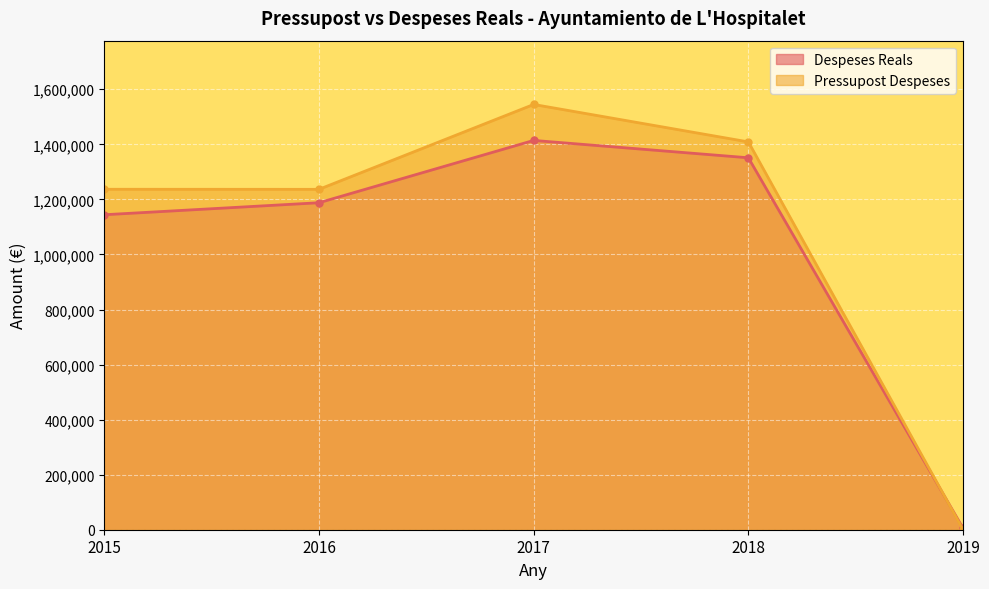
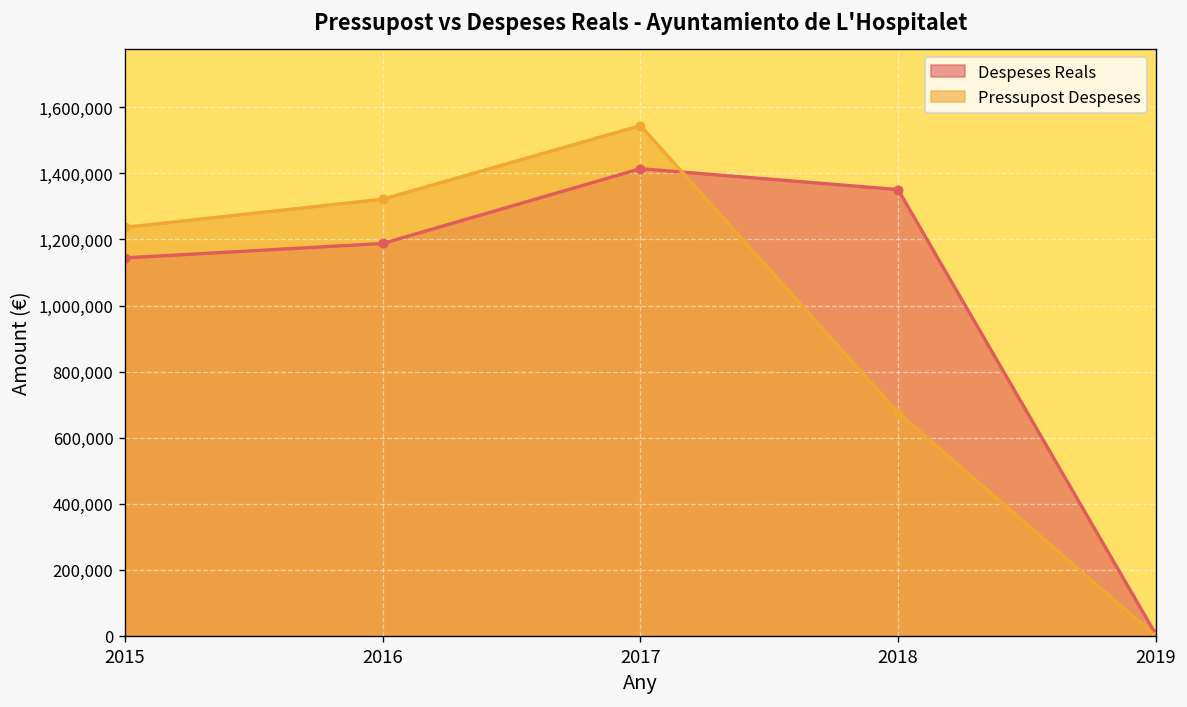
  {
    "Despeses Reals": {
      "2015": "1,140,000",
      "2016": "1,190,000",
      "2017": "1,410,000",
      "2018": "1,350,000"
    },
    "Pressupost Despeses": {
      "2015": "1,240,000",
-     "2016": "1,240,000",
+     "2016": "1,320,000",
      "2017": "1,540,000",
-     "2018": "1,410,000"
+     "2018": "680,000"
    }
  }
